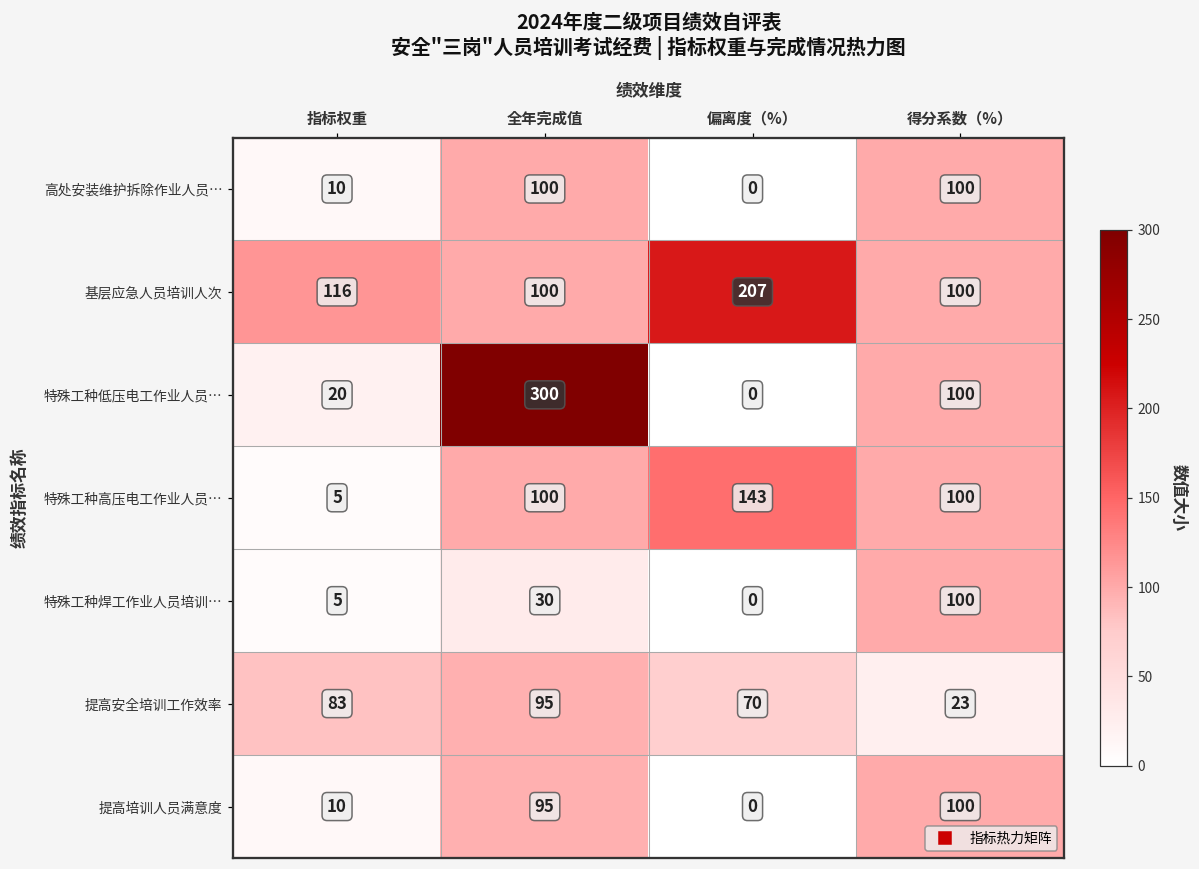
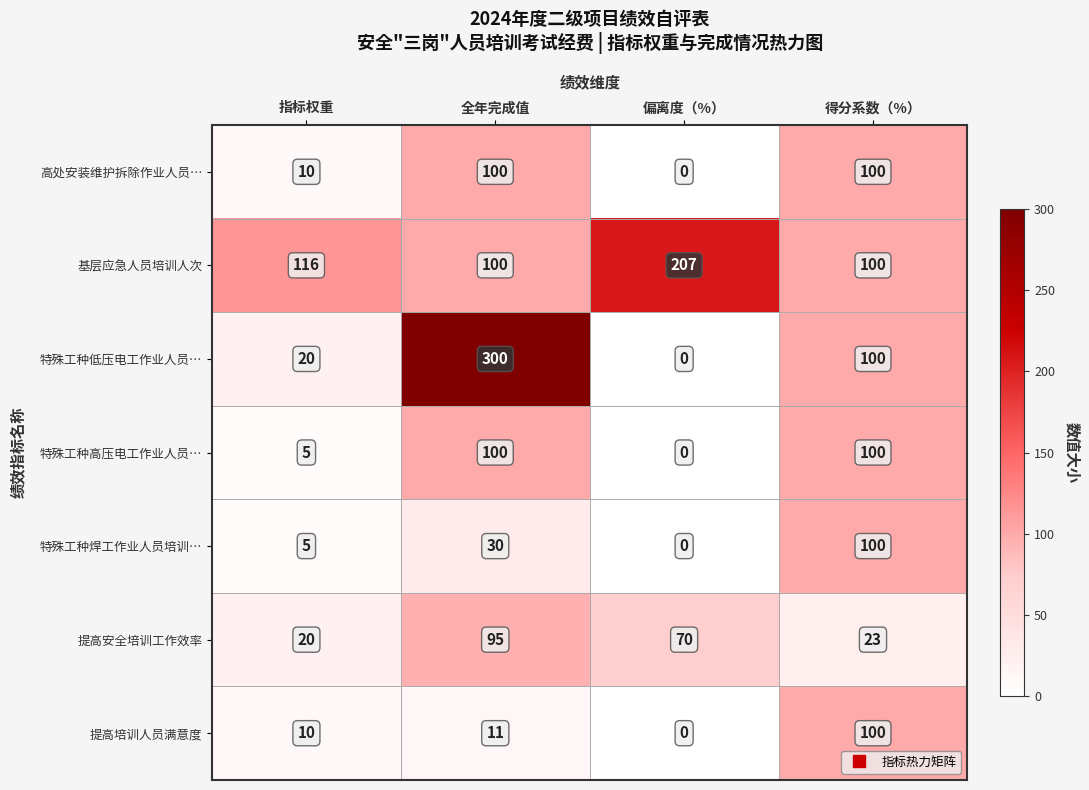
  {
    "特殊工种高压电工作业人员…": {
-     "偏离度（%）": 143
+     "偏离度（%）": 0
    },
    "提高安全培训工作效率": {
-     "指标权重": 83
+     "指标权重": 20
    },
    "提高培训人员满意度": {
-     "全年完成值": 95
+     "全年完成值": 11
    }
  }
